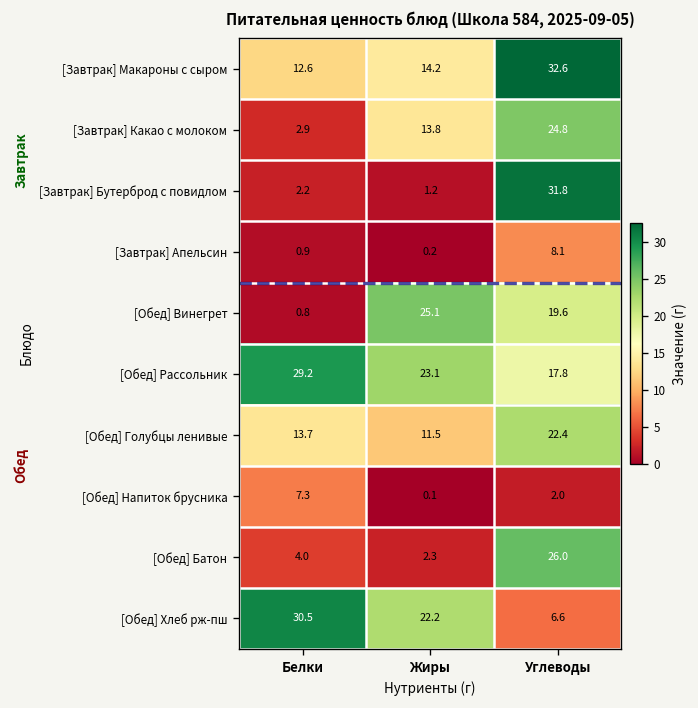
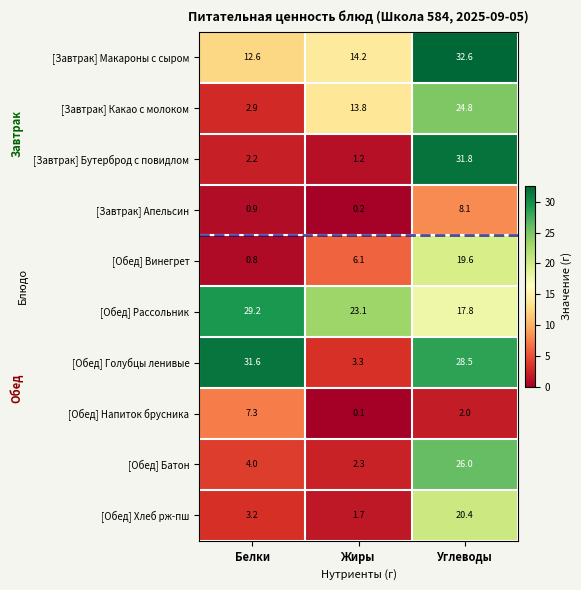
  {
    "[Завтрак] Макароны с сыром": {
      "Белки": 12.6,
      "Жиры": 14.2,
      "Углеводы": 32.6
    },
    "[Завтрак] Какао с молоком": {
      "Белки": 2.9,
      "Жиры": 13.8,
      "Углеводы": 24.8
    },
    "[Завтрак] Бутерброд с повидлом": {
      "Белки": 2.2,
      "Жиры": 1.2,
      "Углеводы": 31.8
    },
    "[Завтрак] Апельсин": {
      "Белки": 0.9,
      "Жиры": 0.2,
      "Углеводы": 8.1
    },
    "[Обед] Винегрет": {
      "Белки": 0.8,
-     "Жиры": 25.1,
+     "Жиры": 6.1,
      "Углеводы": 19.6
    },
    "[Обед] Рассольник": {
      "Белки": 29.2,
      "Жиры": 23.1,
      "Углеводы": 17.8
    },
    "[Обед] Голубцы ленивые": {
-     "Белки": 13.7,
-     "Жиры": 11.5,
-     "Углеводы": 22.4
+     "Белки": 31.6,
+     "Жиры": 3.3,
+     "Углеводы": 28.5
    },
    "[Обед] Напиток брусника": {
      "Белки": 7.3,
      "Жиры": 0.1,
      "Углеводы": 2.0
    },
    "[Обед] Батон": {
      "Белки": 4.0,
      "Жиры": 2.3,
      "Углеводы": 26.0
    },
    "[Обед] Хлеб рж-пш": {
-     "Белки": 30.5,
-     "Жиры": 22.2,
-     "Углеводы": 6.6
+     "Белки": 3.2,
+     "Жиры": 1.7,
+     "Углеводы": 20.4
    }
  }
